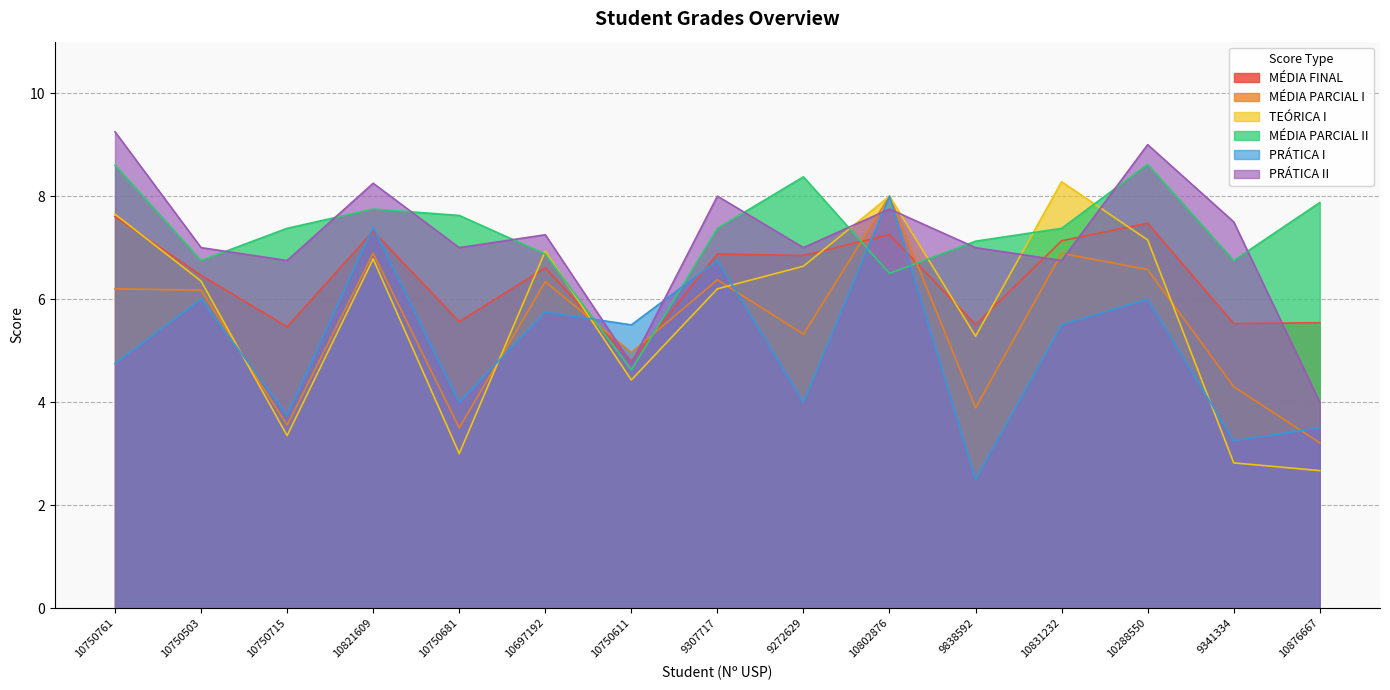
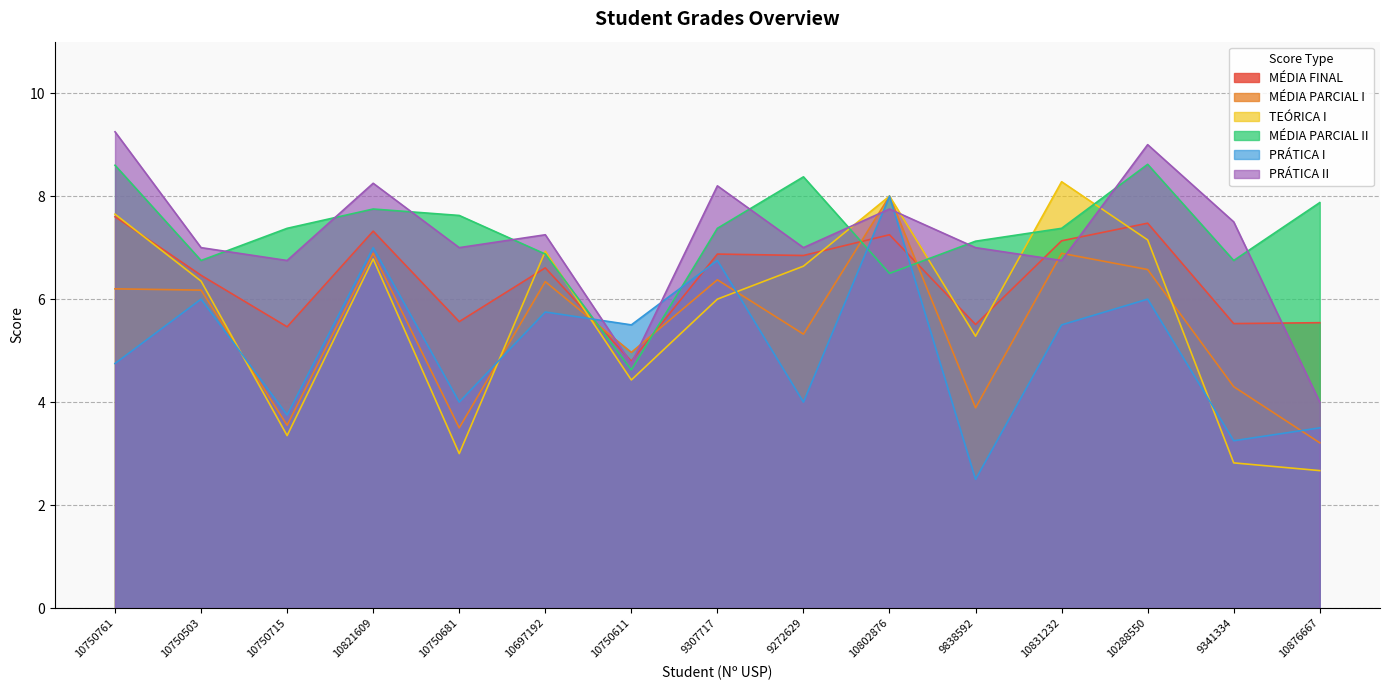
  {
    "TEÓRICA I": {
      "10750503": 6.4,
      "10750715": 3.4,
      "10821609": 6.8,
      "10750681": 3.0,
      "10697192": 6.9,
      "10750611": 4.4,
-     "9307717": 6.2,
+     "9307717": 6.0,
      "9272629": 6.6,
      "9838592": 5.3,
      "10831232": 8.3,
      "10288550": 7.2,
      "9341334": 2.8,
      "10876667": 2.7
    },
    "MÉDIA PARCIAL II": {
      "10750761": 8.6,
      "10750503": 6.8,
      "10750715": 7.4,
      "10821609": 7.8,
      "10750681": 7.6,
      "10697192": 6.9,
      "10750611": 4.6,
      "9307717": 7.4,
      "9272629": 8.4,
      "10802876": 6.5,
      "9838592": 7.1,
      "10831232": 7.4,
      "10288550": 8.6,
      "9341334": 6.8,
      "10876667": 7.9
    },
    "PRÁTICA I": {
      "10750761": 4.8,
      "10750503": 6.0,
      "10750715": 3.8,
-     "10821609": 7.4,
+     "10821609": 7.0,
      "10750681": 4.0,
      "10697192": 5.8,
      "10750611": 5.5,
      "9307717": 6.8,
      "9272629": 4.0,
      "9838592": 2.5,
      "10831232": 5.5,
      "10288550": 6.0,
      "9341334": 3.3,
      "10876667": 3.5
    },
    "PRÁTICA II": {
      "10750761": 9.3,
      "10750503": 7.0,
      "10750715": 6.8,
      "10821609": 8.3,
      "10750681": 7.0,
      "10697192": 7.3,
-     "9307717": 8.0,
+     "9307717": 8.2,
      "9272629": 7.0,
      "10802876": 7.8,
      "9838592": 7.0,
      "10831232": 6.8,
      "10288550": 9.0,
      "9341334": 7.5,
      "10876667": 4.0
    }
  }
